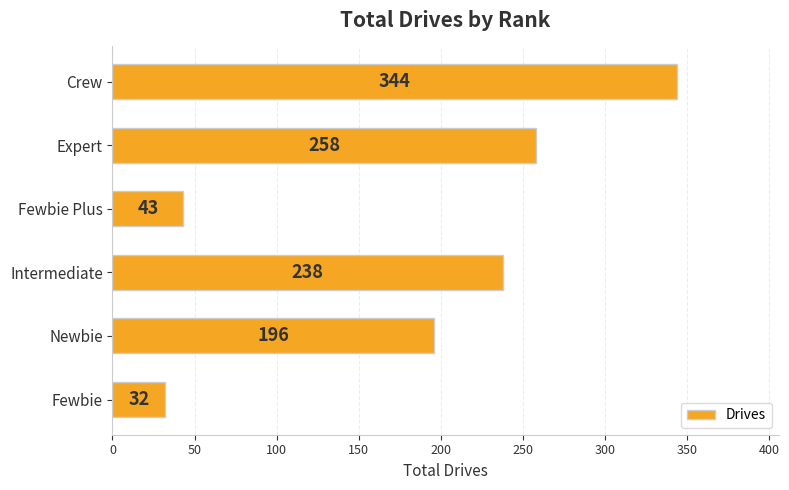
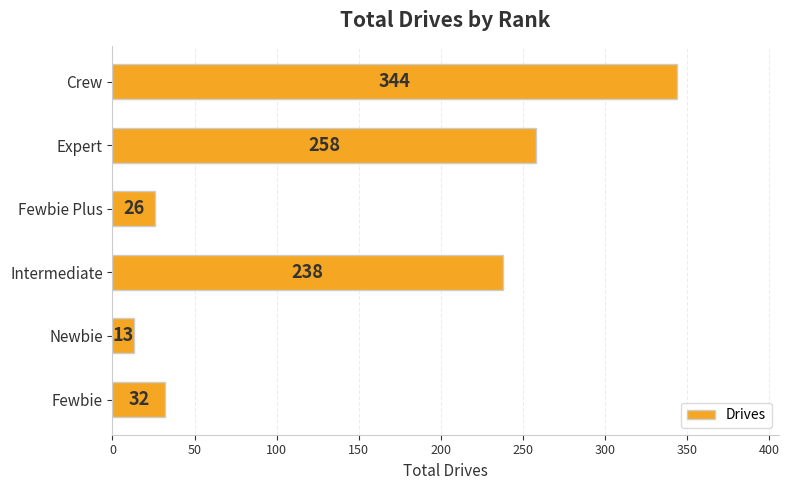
  {
    "Crew": 344,
    "Expert": 258,
-   "Fewbie Plus": 43,
+   "Fewbie Plus": 26,
    "Intermediate": 238,
-   "Newbie": 196,
+   "Newbie": 13,
    "Fewbie": 32
  }
